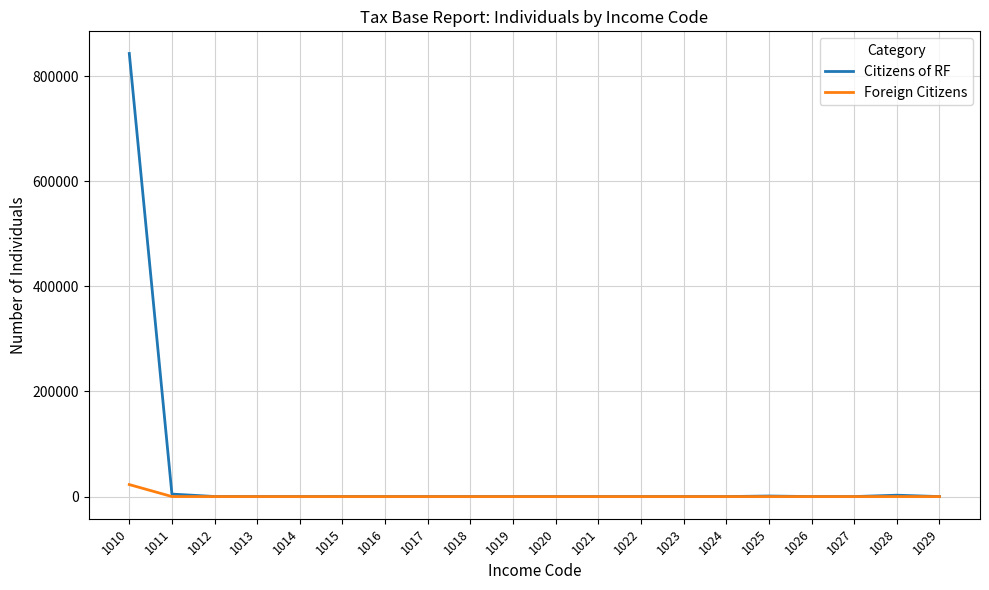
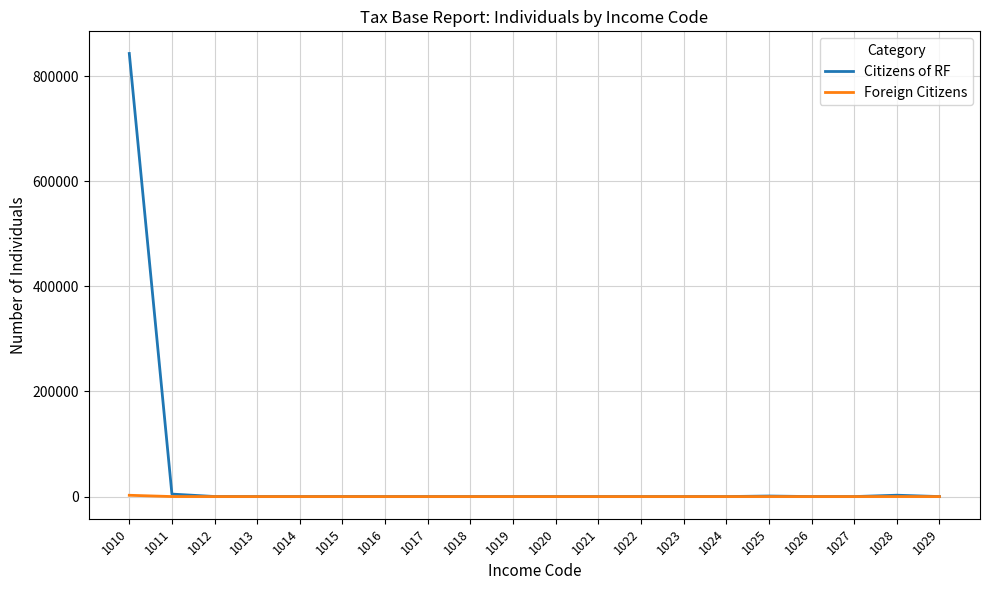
  {
    "Citizens of RF": {
      "1010": 840000
    },
    "Foreign Citizens": {
-     "1010": 20000
+     "1010": 0
    }
  }
